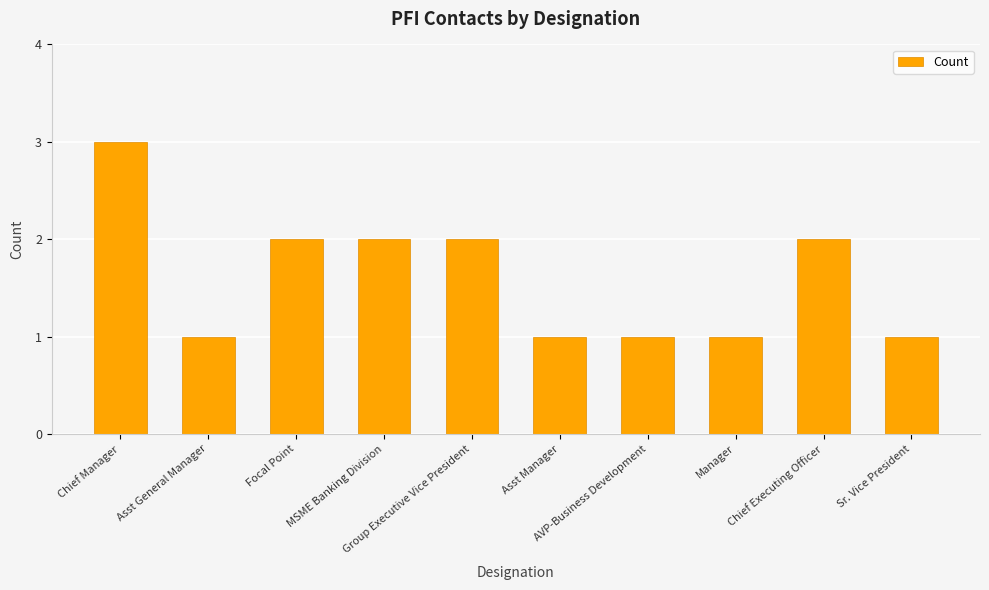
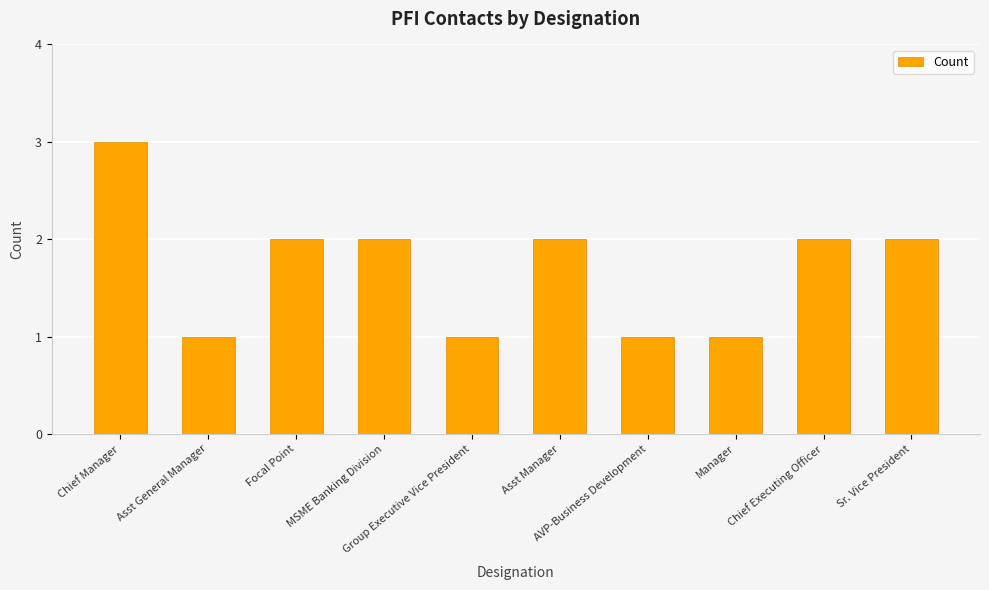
  {
    "Chief Manager": 3,
    "Asst General Manager": 1,
    "Focal Point": 2,
    "MSME Banking Division": 2,
-   "Group Executive Vice President": 2,
-   "Asst Manager": 1,
+   "Group Executive Vice President": 1,
+   "Asst Manager": 2,
    "AVP-Business Development": 1,
    "Manager": 1,
    "Chief Executing Officer": 2,
-   "Sr. Vice President": 1
+   "Sr. Vice President": 2
  }
